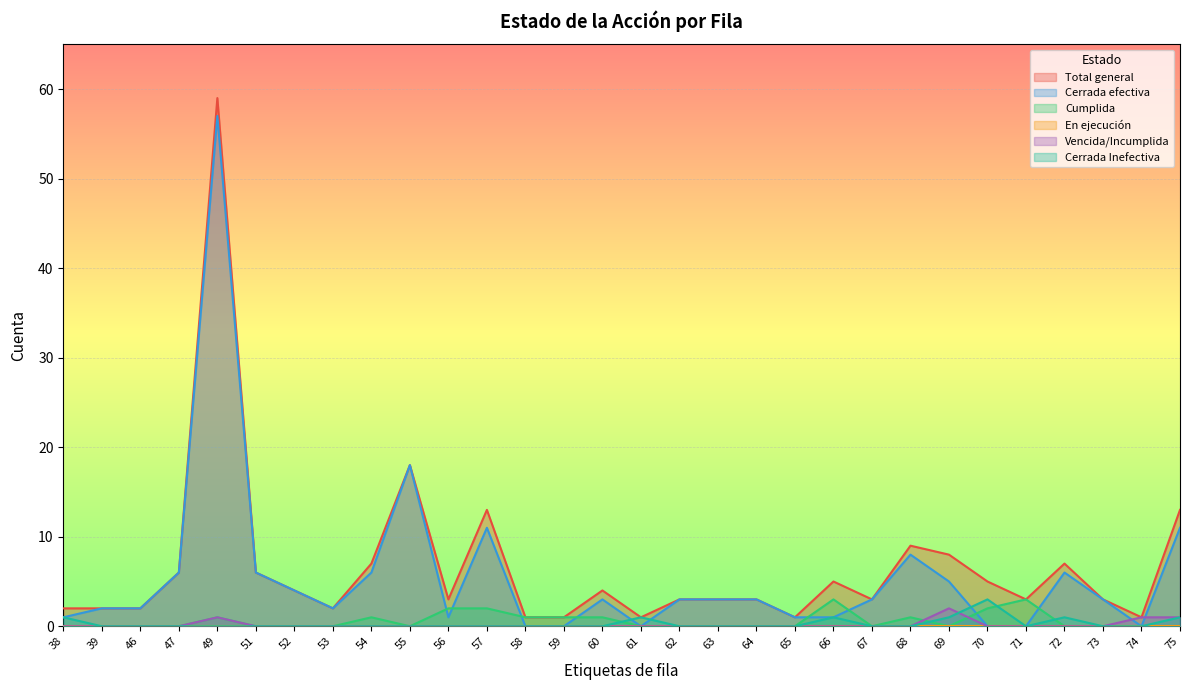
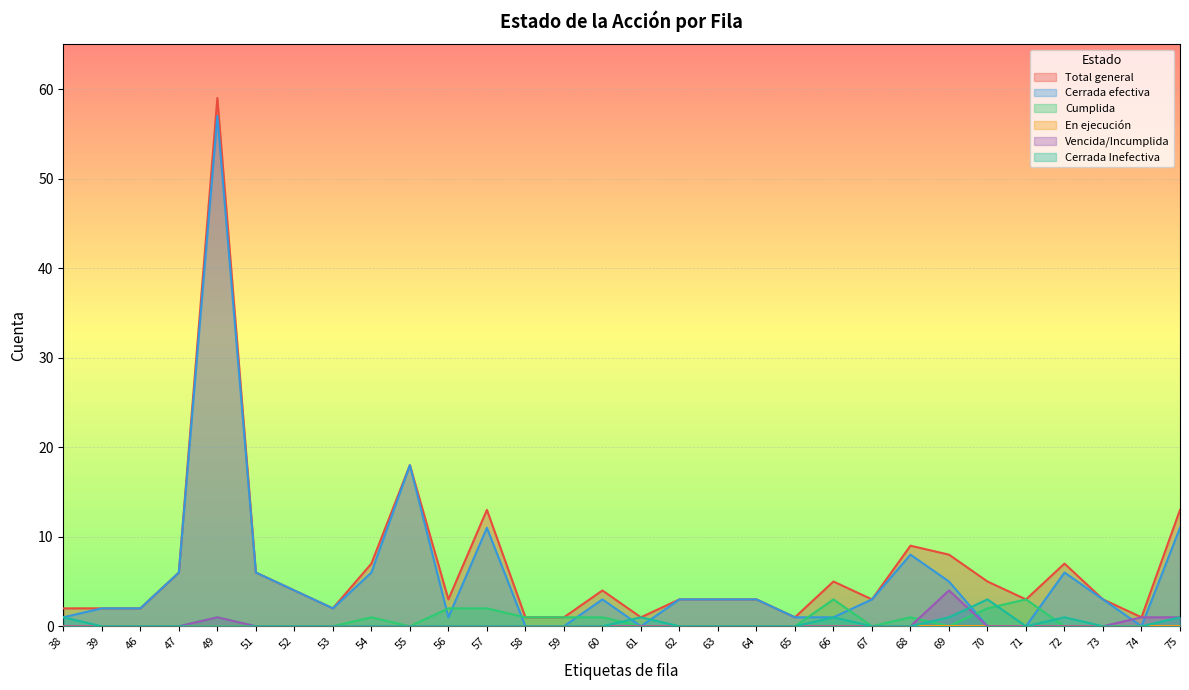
  {
    "Vencida/Incumplida": {
-     "69": 2
+     "69": 4
    }
  }
